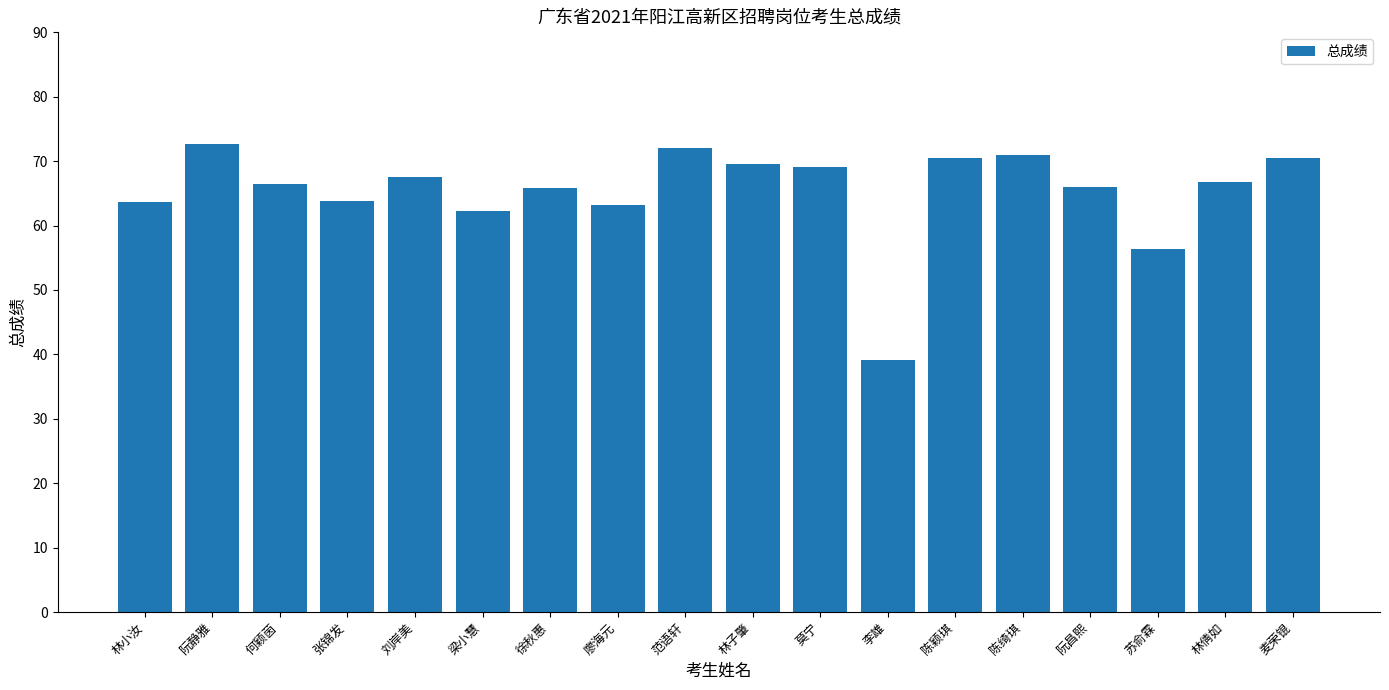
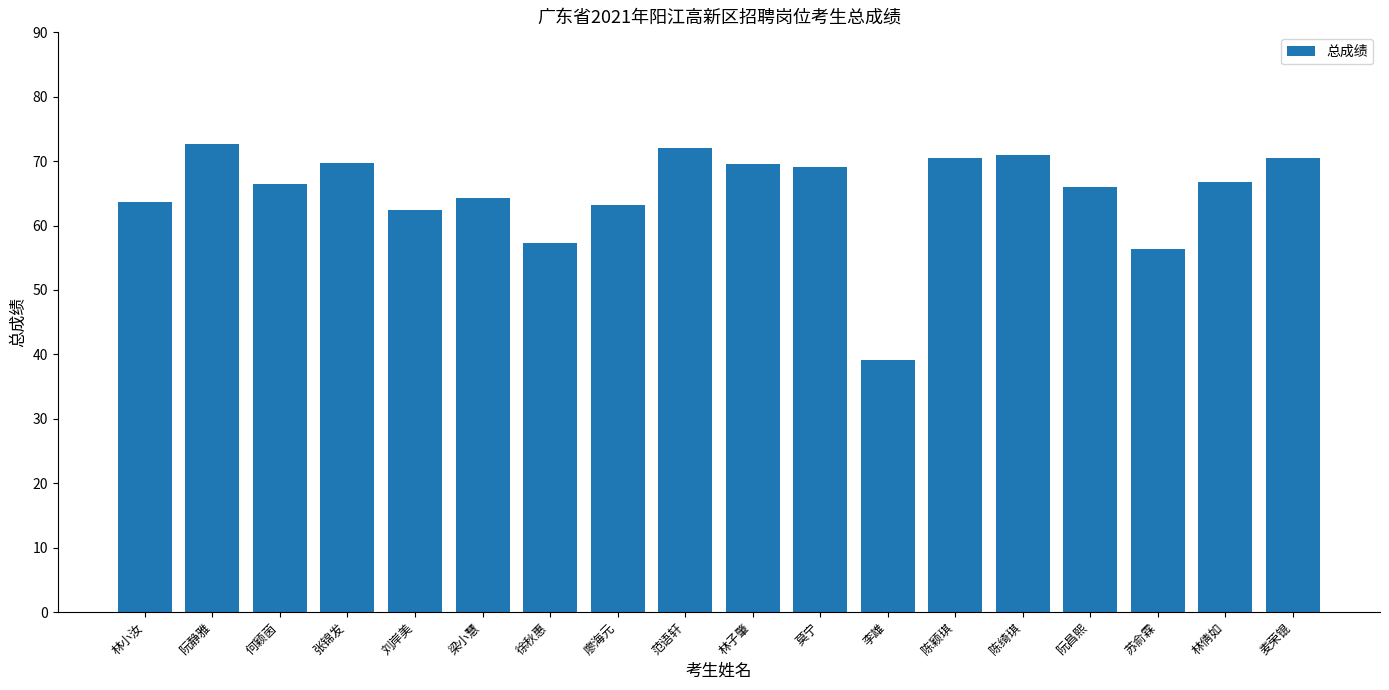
  {
    "林小汝": 64,
    "阮静雅": 73,
    "何颖茵": 66,
-   "张锦发": 64,
-   "刘岸美": 67,
-   "梁小慧": 62,
-   "徐秋惠": 66,
+   "张锦发": 70,
+   "刘岸美": 62,
+   "梁小慧": 64,
+   "徐秋惠": 57,
    "廖海元": 63,
    "范语轩": 72,
    "林子肇": 70,
    "莫宁": 69,
    "李雄": 39,
    "陈颖琪": 70,
    "陈绮琪": 71,
    "阮昌熙": 66,
    "苏俞霖": 56,
    "林倩如": 67,
    "麦荣锟": 70
  }
